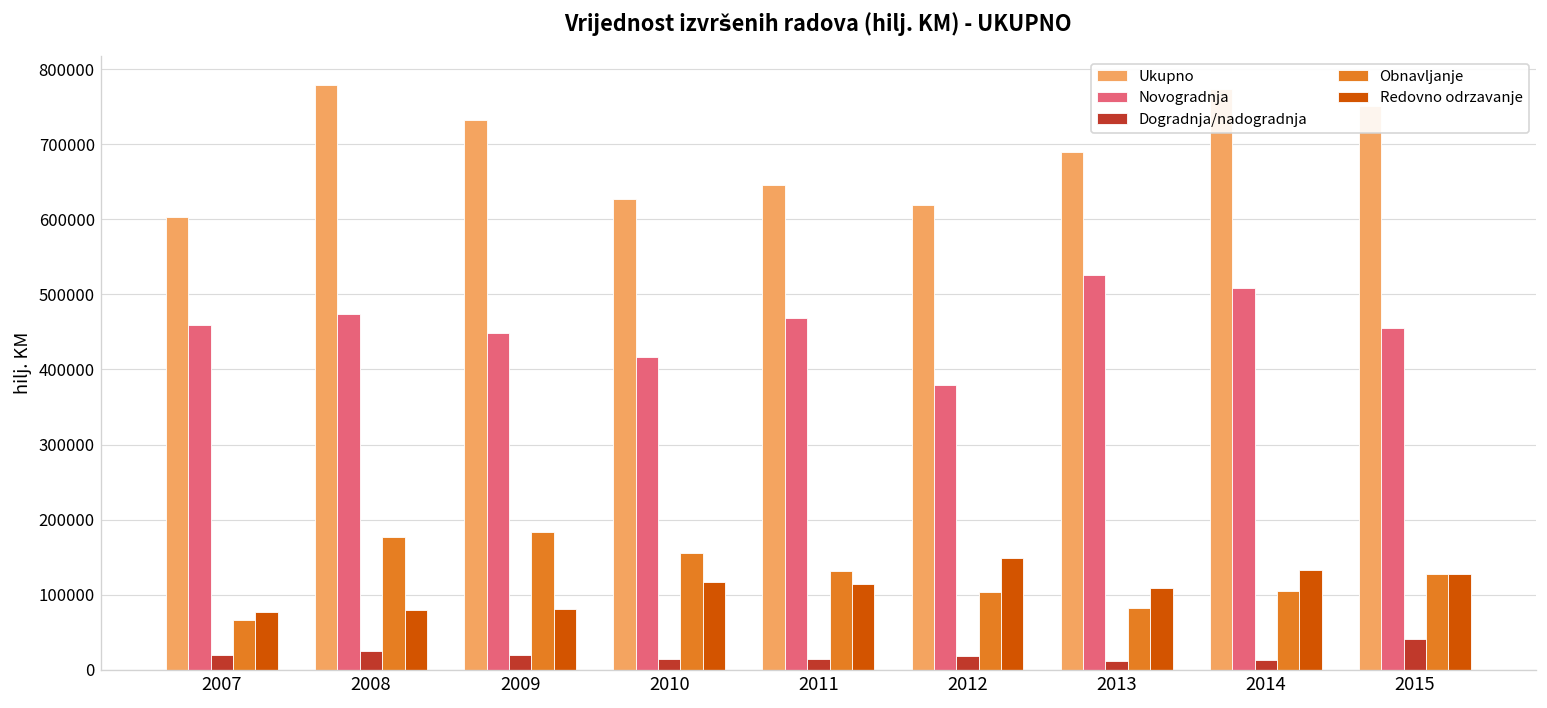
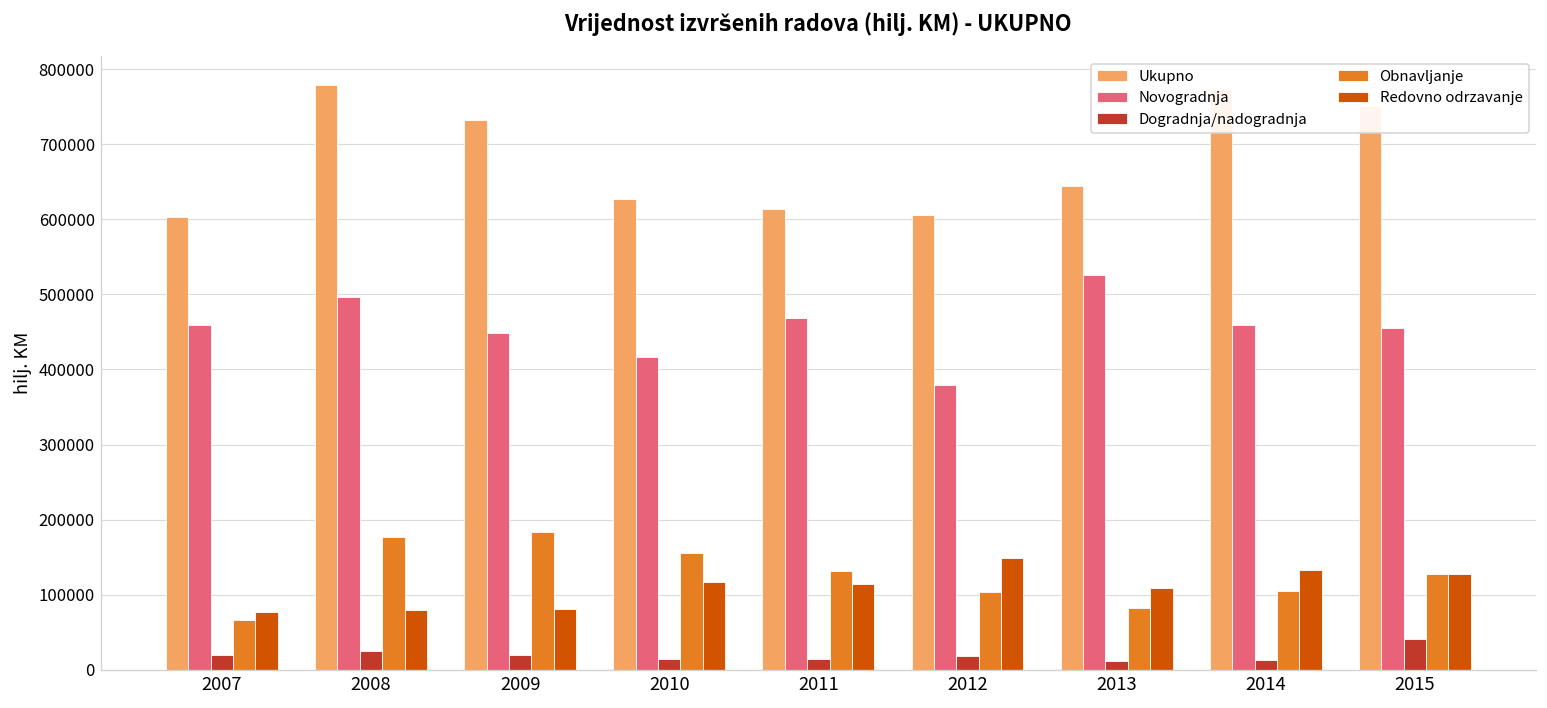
  {
    "Ukupno": {
      "2007": 600000,
      "2008": 780000,
      "2009": 730000,
      "2010": 630000,
-     "2011": 650000,
-     "2012": 620000,
-     "2013": 690000
+     "2011": 610000,
+     "2012": 610000,
+     "2013": 640000
    },
    "Novogradnja": {
      "2007": 460000,
-     "2008": 470000,
+     "2008": 500000,
      "2009": 450000,
      "2010": 420000,
      "2011": 470000,
      "2012": 380000,
      "2013": 530000,
-     "2014": 510000,
+     "2014": 460000,
      "2015": 450000
    }
  }
